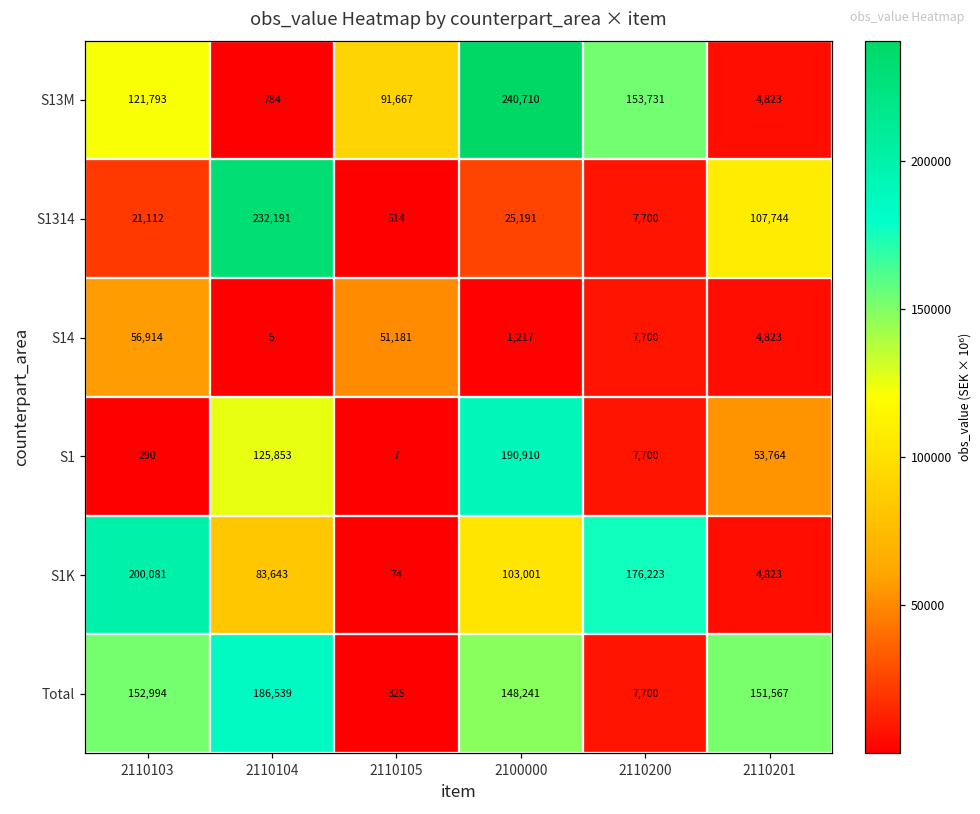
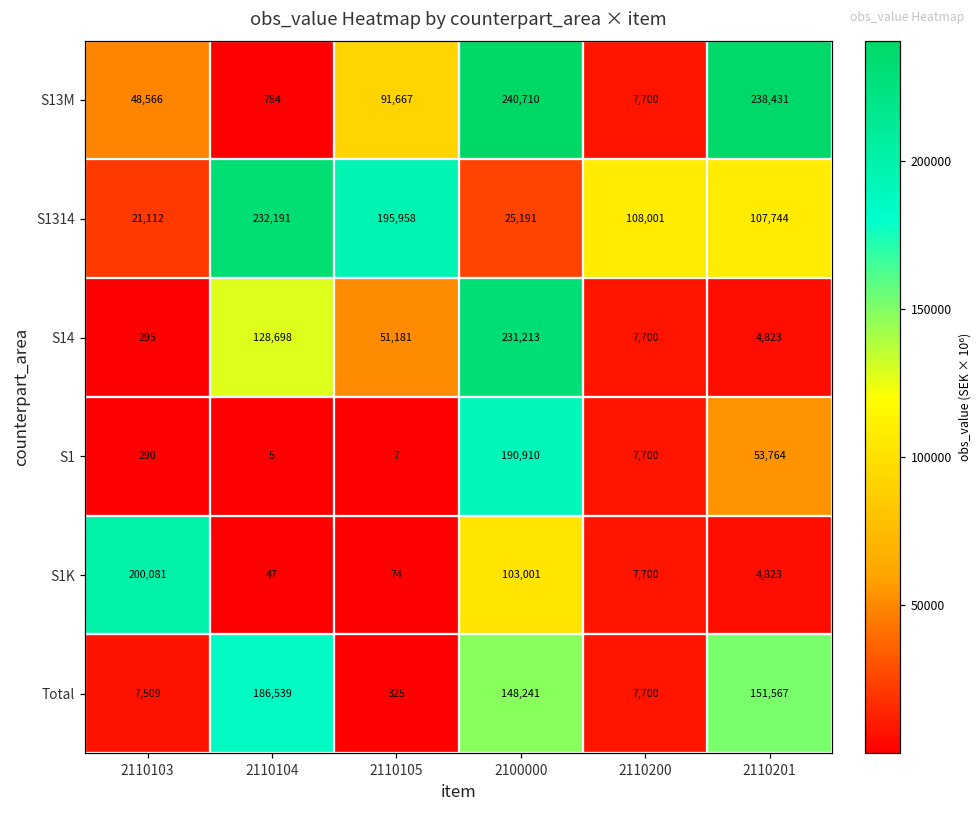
  {
    "S13M": {
-     "2110103": "121,793",
+     "2110103": "48,566",
      "2110104": "784",
      "2110105": "91,667",
      "2100000": "240,710",
-     "2110200": "153,731",
-     "2110201": "4,823"
+     "2110200": "7,700",
+     "2110201": "238,431"
    },
    "S1314": {
      "2110103": "21,112",
      "2110104": "232,191",
-     "2110105": "514",
+     "2110105": "195,958",
      "2100000": "25,191",
-     "2110200": "7,700",
+     "2110200": "108,001",
      "2110201": "107,744"
    },
    "S14": {
-     "2110103": "56,914",
-     "2110104": "5",
+     "2110103": "295",
+     "2110104": "128,698",
      "2110105": "51,181",
-     "2100000": "1,217",
+     "2100000": "231,213",
      "2110200": "7,700",
      "2110201": "4,823"
    },
    "S1": {
      "2110103": "290",
-     "2110104": "125,853",
+     "2110104": "5",
      "2110105": "7",
      "2100000": "190,910",
      "2110200": "7,700",
      "2110201": "53,764"
    },
    "S1K": {
      "2110103": "200,081",
-     "2110104": "83,643",
+     "2110104": "47",
      "2110105": "74",
      "2100000": "103,001",
-     "2110200": "176,223",
+     "2110200": "7,700",
      "2110201": "4,823"
    },
    "Total": {
-     "2110103": "152,994",
+     "2110103": "7,509",
      "2110104": "186,539",
      "2110105": "325",
      "2100000": "148,241",
      "2110200": "7,700",
      "2110201": "151,567"
    }
  }
